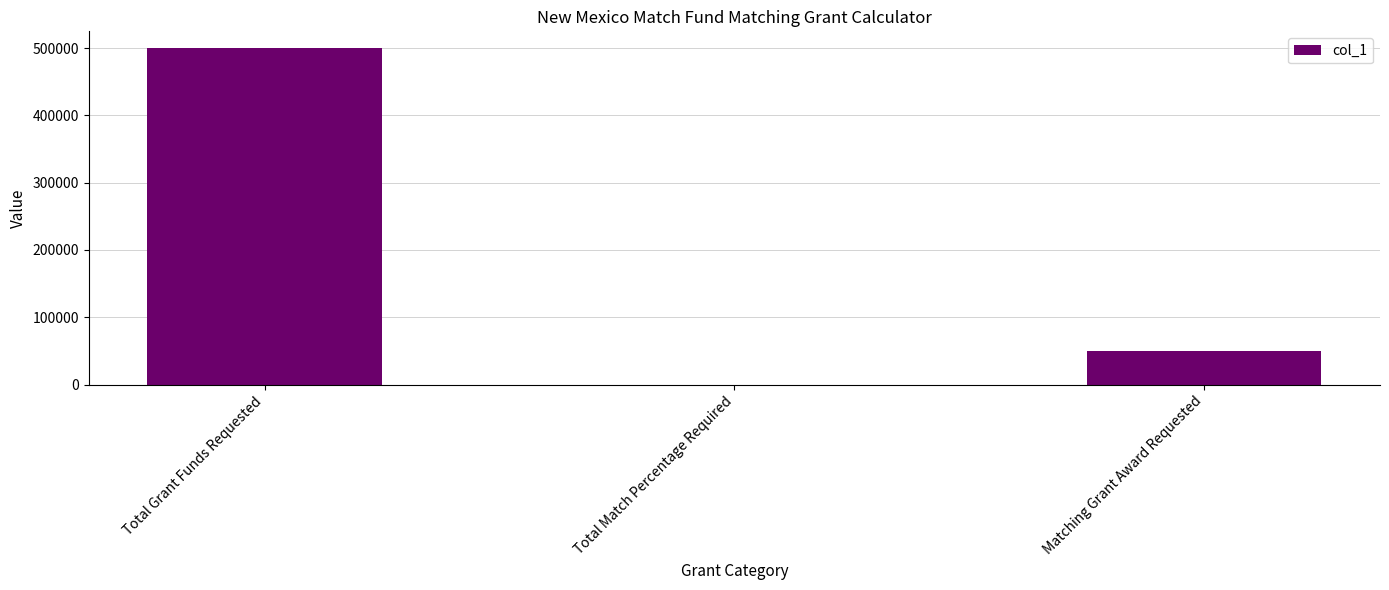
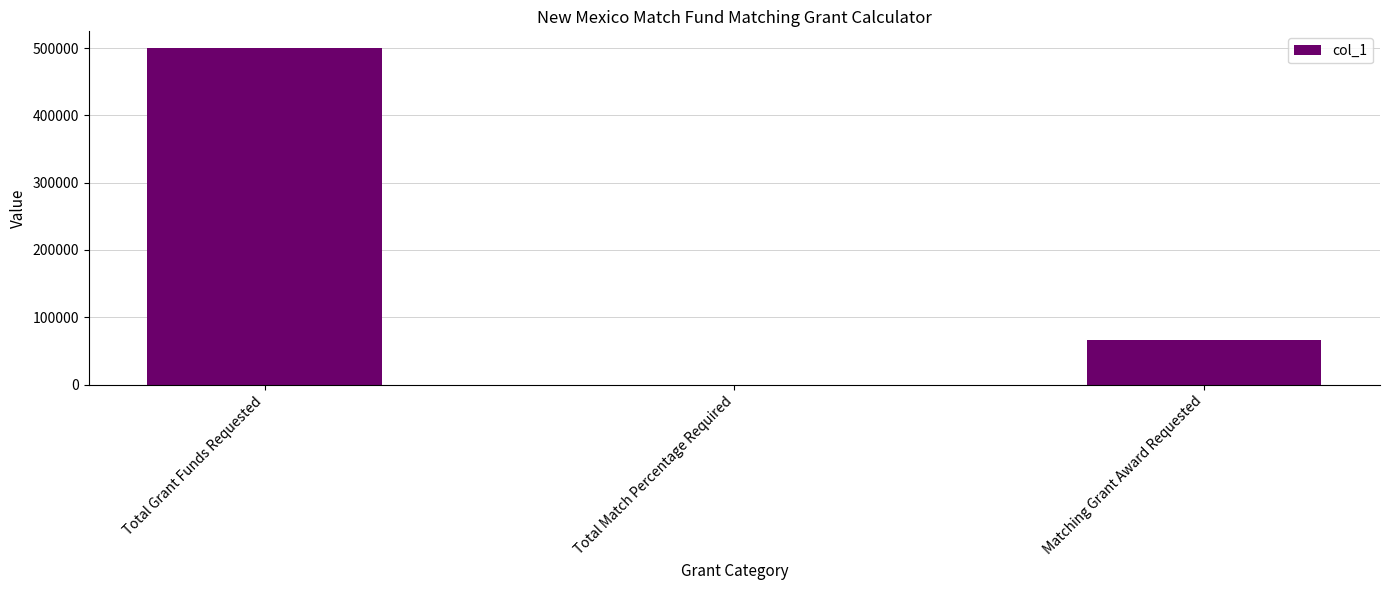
  {
    "Total Grant Funds Requested": 500000,
-   "Matching Grant Award Requested": 50000
+   "Matching Grant Award Requested": 70000
  }
